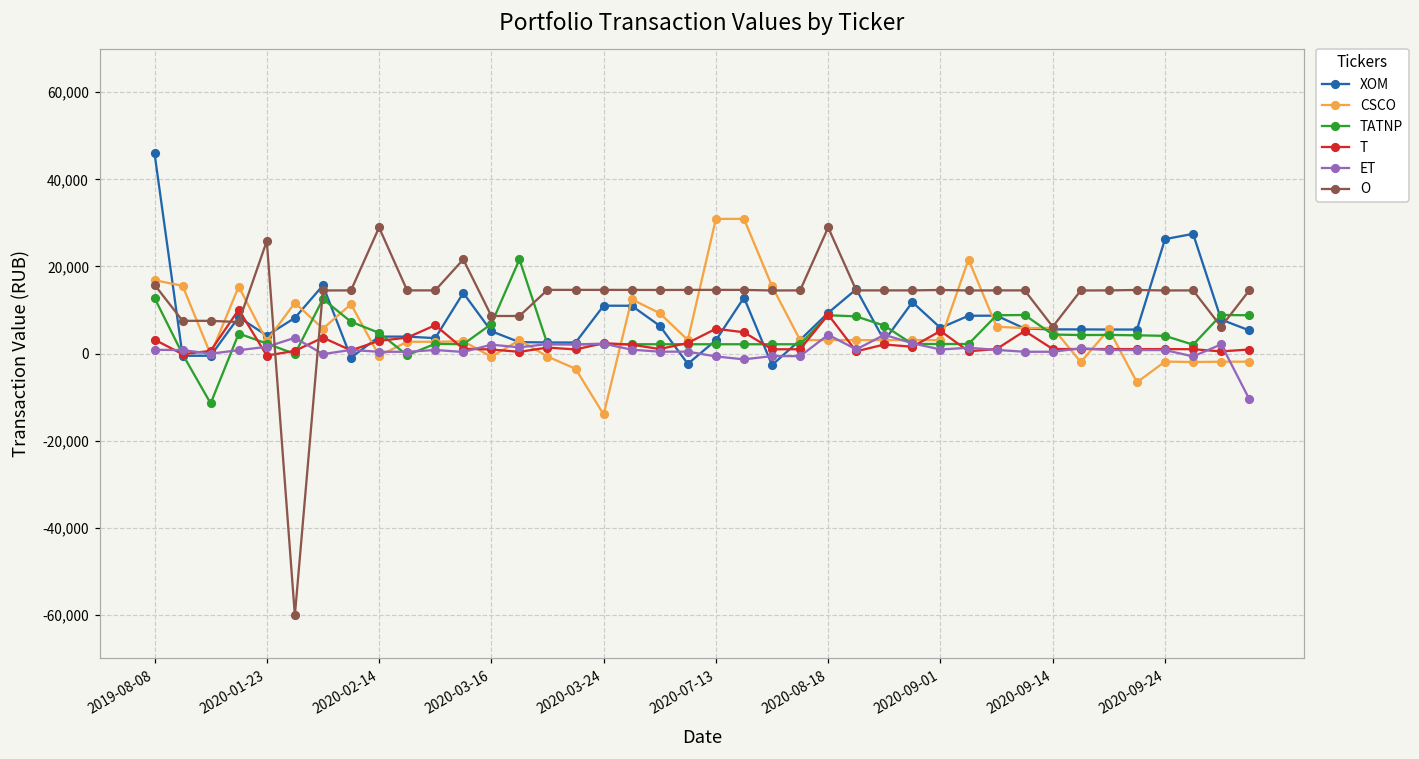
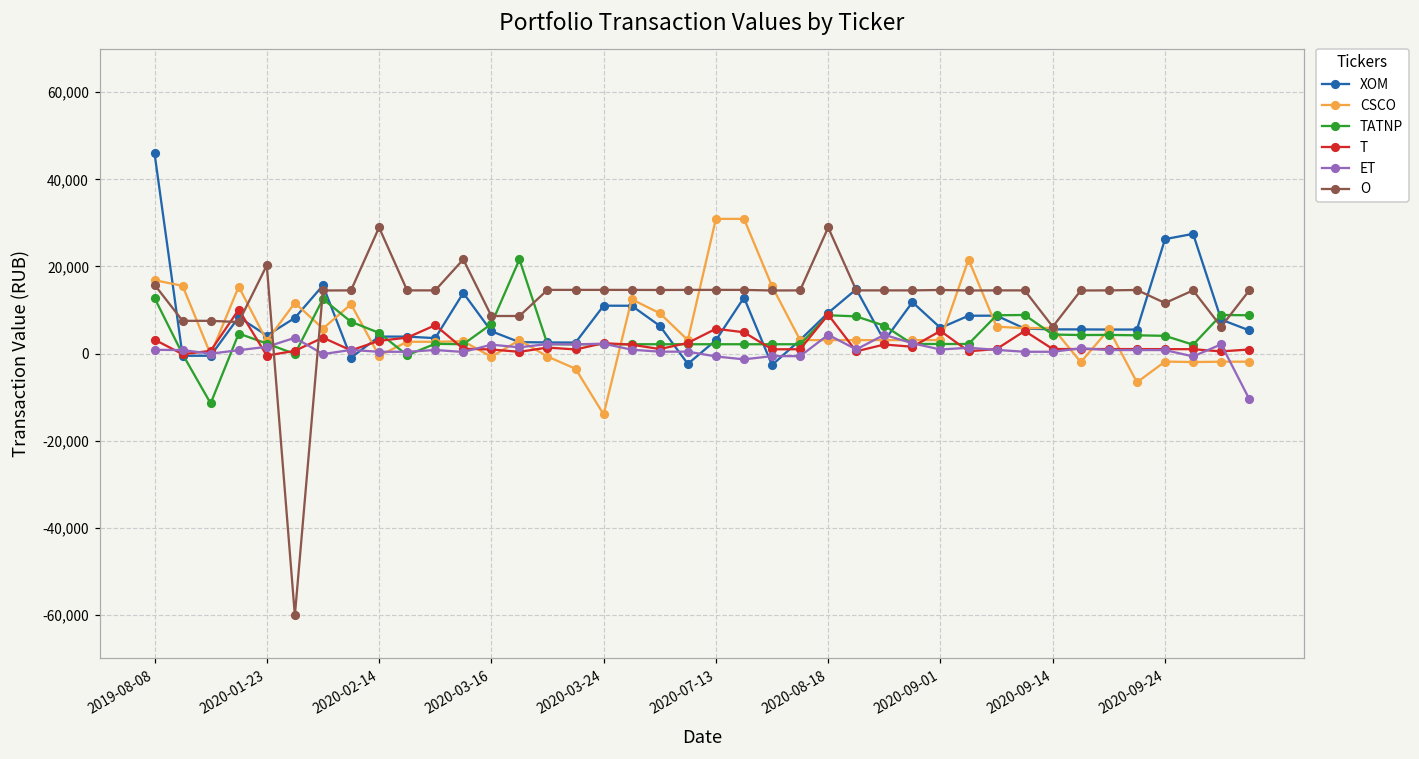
  {
    "XOM": {
      "2019-08-08": "46,000",
      "2020-01-23": "4,000",
      "2020-03-16": "5,000",
      "2020-07-13": "3,000",
      "2020-09-24": "26,000"
    },
    "CSCO": {
      "2019-08-08": "17,000",
      "2020-03-16": "-1,000",
      "2020-07-13": "31,000",
      "2020-09-24": "-2,000"
    },
    "TATNP": {
      "2019-08-08": "13,000",
      "2020-03-16": "7,000",
      "2020-07-13": "2,000",
      "2020-09-24": "4,000"
    },
    "T": {
      "2019-08-08": "3,000",
      "2020-01-23": "0",
      "2020-03-16": "1,000",
      "2020-07-13": "6,000"
    },
    "ET": {
      "2019-08-08": "1,000",
      "2020-01-23": "2,000",
      "2020-03-16": "2,000",
      "2020-07-13": "-1,000"
    },
    "O": {
      "2019-08-08": "16,000",
-     "2020-01-23": "26,000",
+     "2020-01-23": "20,000",
      "2020-03-16": "9,000",
      "2020-07-13": "15,000",
-     "2020-09-24": "14,000"
+     "2020-09-24": "12,000"
    }
  }
